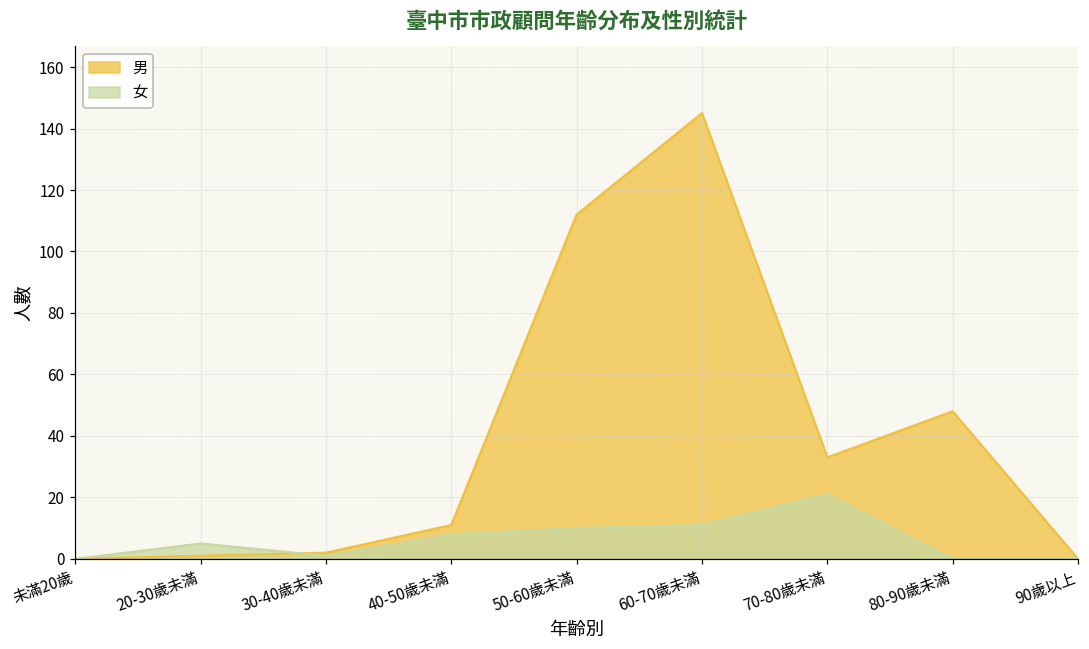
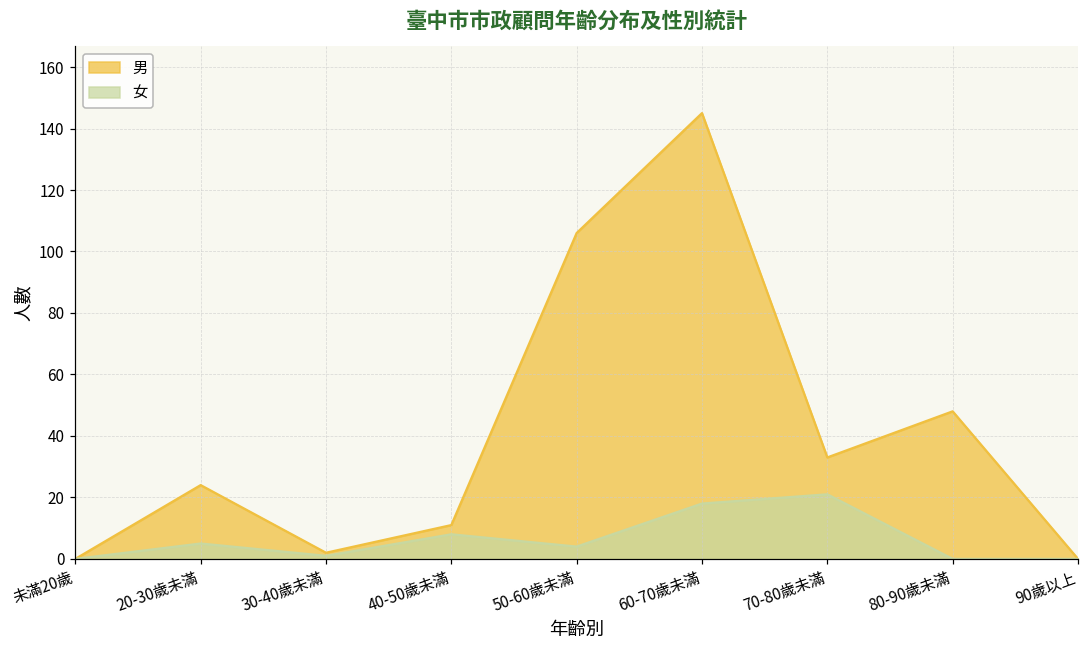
  {
    "男": {
-     "20-30歲未滿": 1,
+     "20-30歲未滿": 24,
      "30-40歲未滿": 2,
      "40-50歲未滿": 11,
-     "50-60歲未滿": 112,
+     "50-60歲未滿": 106,
      "60-70歲未滿": 145,
      "70-80歲未滿": 33,
      "80-90歲未滿": 48
    },
    "女": {
      "20-30歲未滿": 5,
      "30-40歲未滿": 1,
      "40-50歲未滿": 8,
-     "50-60歲未滿": 10,
-     "60-70歲未滿": 11,
+     "50-60歲未滿": 4,
+     "60-70歲未滿": 18,
      "70-80歲未滿": 21,
      "80-90歲未滿": 0
    }
  }
